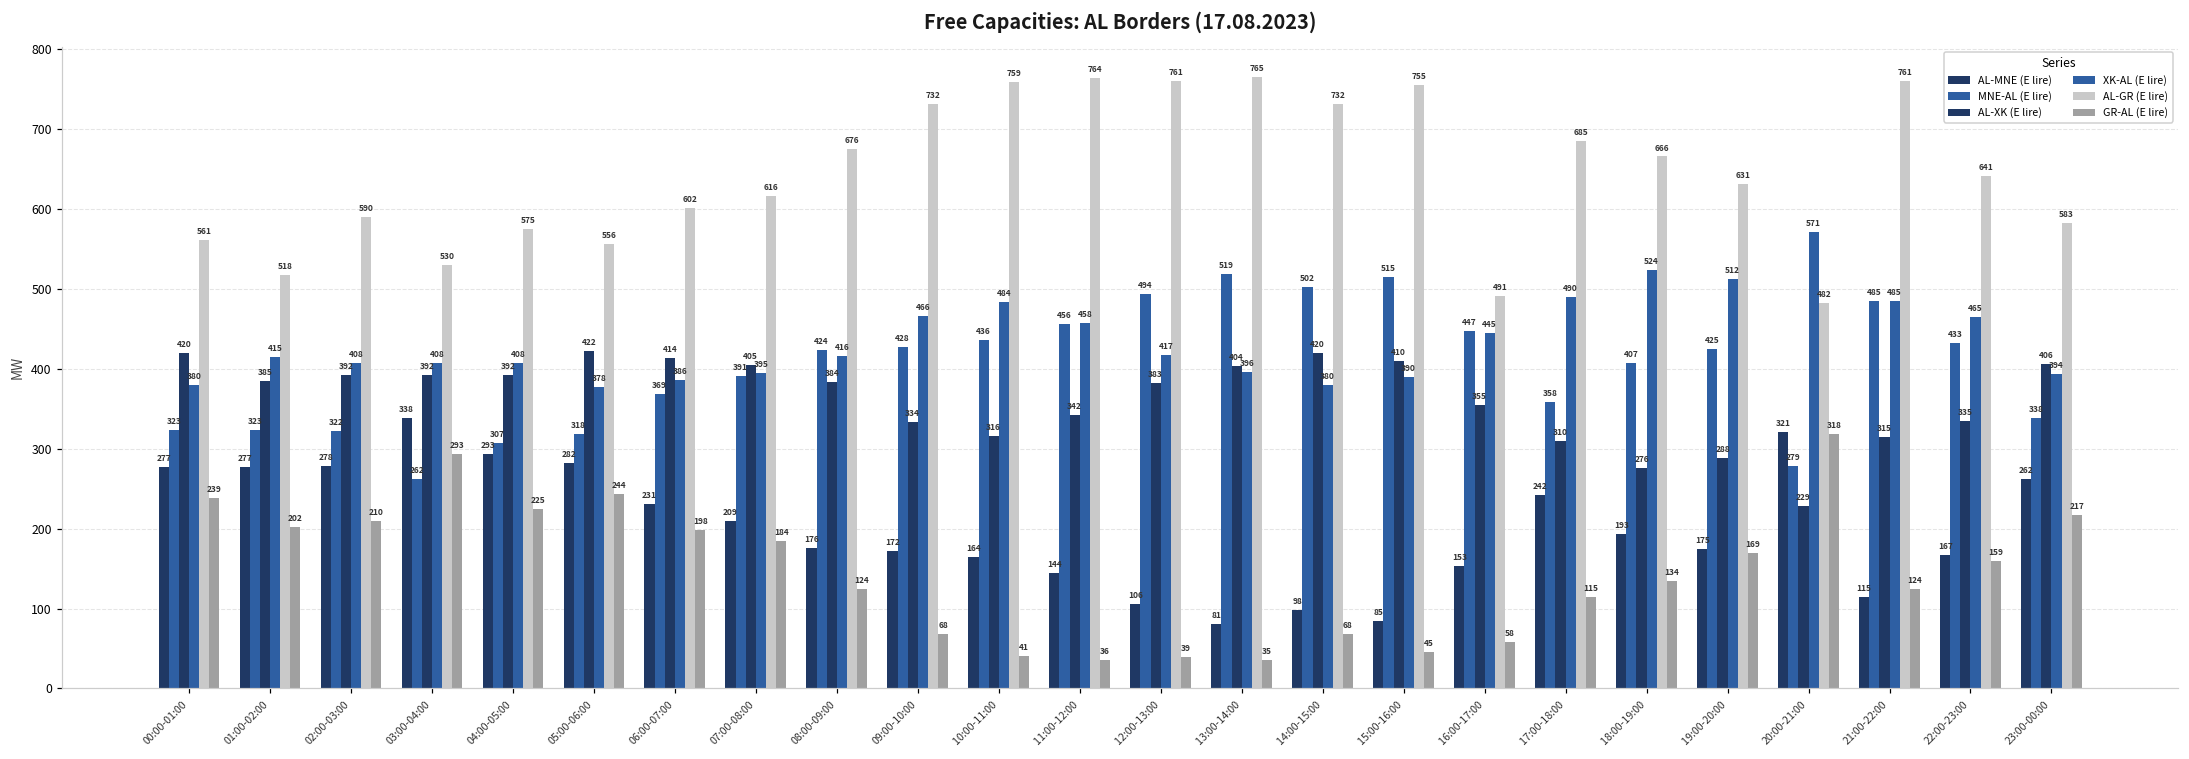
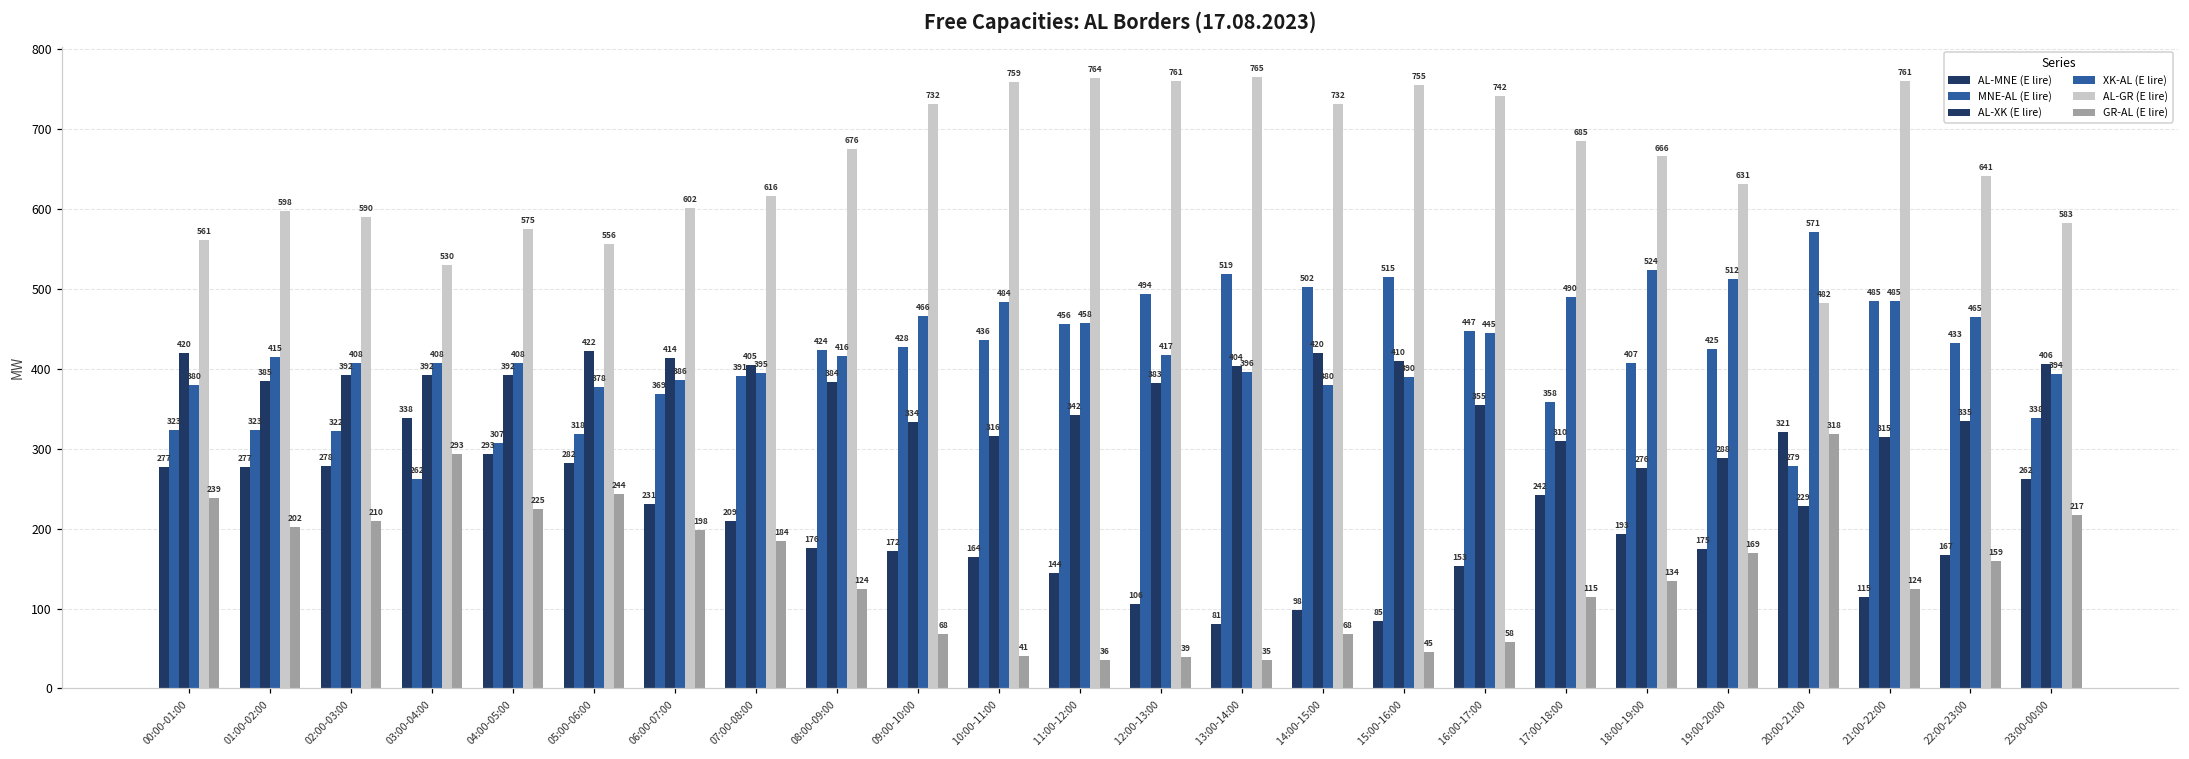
  {
    "AL-GR (E lire)": {
      "00:00-01:00": 561,
-     "01:00-02:00": 518,
+     "01:00-02:00": 598,
      "02:00-03:00": 590,
      "03:00-04:00": 530,
      "04:00-05:00": 575,
      "05:00-06:00": 556,
      "06:00-07:00": 602,
      "07:00-08:00": 616,
      "08:00-09:00": 676,
      "09:00-10:00": 732,
      "10:00-11:00": 759,
      "11:00-12:00": 764,
      "12:00-13:00": 761,
      "13:00-14:00": 765,
      "14:00-15:00": 732,
      "15:00-16:00": 755,
-     "16:00-17:00": 491,
+     "16:00-17:00": 742,
      "17:00-18:00": 685,
      "18:00-19:00": 666,
      "19:00-20:00": 631,
      "20:00-21:00": 482,
      "21:00-22:00": 761,
      "22:00-23:00": 641,
      "23:00-00:00": 583
    },
    "GR-AL (E lire)": {
      "00:00-01:00": 239,
      "01:00-02:00": 202,
      "02:00-03:00": 210,
      "03:00-04:00": 293,
      "04:00-05:00": 225,
      "05:00-06:00": 244,
      "06:00-07:00": 198,
      "07:00-08:00": 184,
      "08:00-09:00": 124,
      "09:00-10:00": 68,
      "10:00-11:00": 41,
      "11:00-12:00": 36,
      "12:00-13:00": 39,
      "13:00-14:00": 35,
      "14:00-15:00": 68,
      "15:00-16:00": 45,
      "16:00-17:00": 58,
      "17:00-18:00": 115,
      "18:00-19:00": 134,
      "19:00-20:00": 169,
      "20:00-21:00": 318,
      "21:00-22:00": 124,
      "22:00-23:00": 159,
      "23:00-00:00": 217
    }
  }
